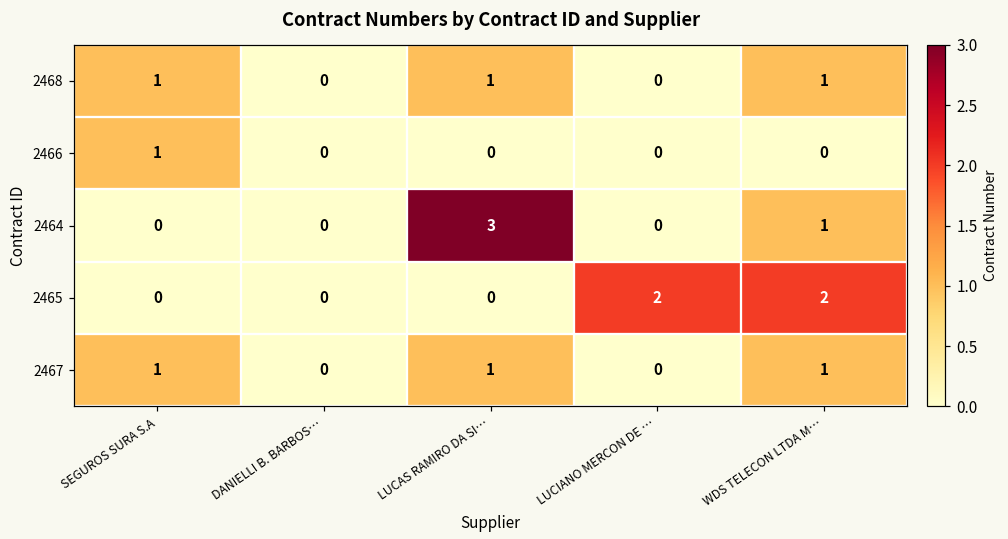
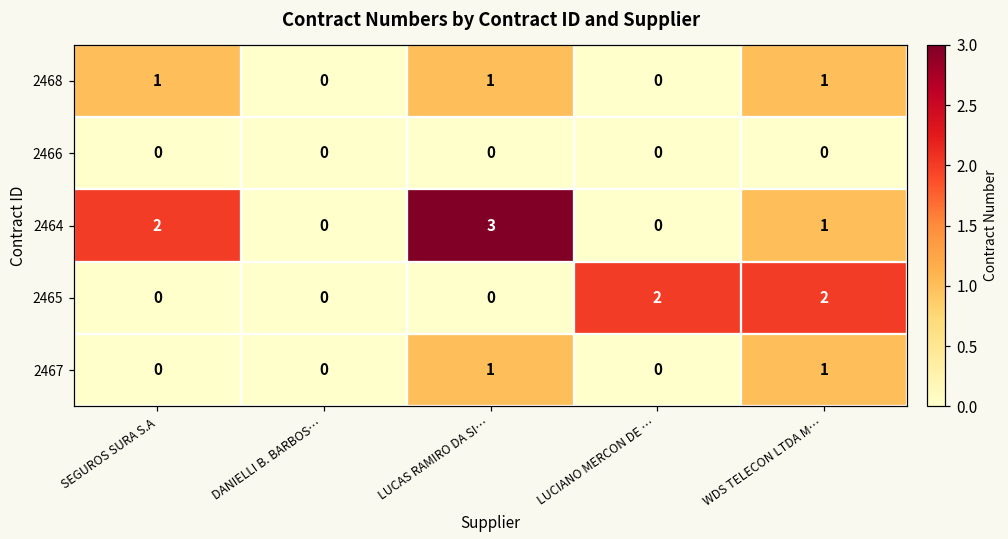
  {
    "2468": {
      "SEGUROS SURA S.A": 1,
      "DANIELLI B. BARBOS…": 0,
      "LUCAS RAMIRO DA SI…": 1,
      "LUCIANO MERCON DE …": 0,
      "WDS TELECON LTDA M…": 1
    },
    "2466": {
-     "SEGUROS SURA S.A": 1,
+     "SEGUROS SURA S.A": 0,
      "DANIELLI B. BARBOS…": 0,
      "LUCAS RAMIRO DA SI…": 0,
      "LUCIANO MERCON DE …": 0,
      "WDS TELECON LTDA M…": 0
    },
    "2464": {
-     "SEGUROS SURA S.A": 0,
+     "SEGUROS SURA S.A": 2,
      "DANIELLI B. BARBOS…": 0,
      "LUCAS RAMIRO DA SI…": 3,
      "LUCIANO MERCON DE …": 0,
      "WDS TELECON LTDA M…": 1
    },
    "2465": {
      "SEGUROS SURA S.A": 0,
      "DANIELLI B. BARBOS…": 0,
      "LUCAS RAMIRO DA SI…": 0,
      "LUCIANO MERCON DE …": 2,
      "WDS TELECON LTDA M…": 2
    },
    "2467": {
-     "SEGUROS SURA S.A": 1,
+     "SEGUROS SURA S.A": 0,
      "DANIELLI B. BARBOS…": 0,
      "LUCAS RAMIRO DA SI…": 1,
      "LUCIANO MERCON DE …": 0,
      "WDS TELECON LTDA M…": 1
    }
  }
